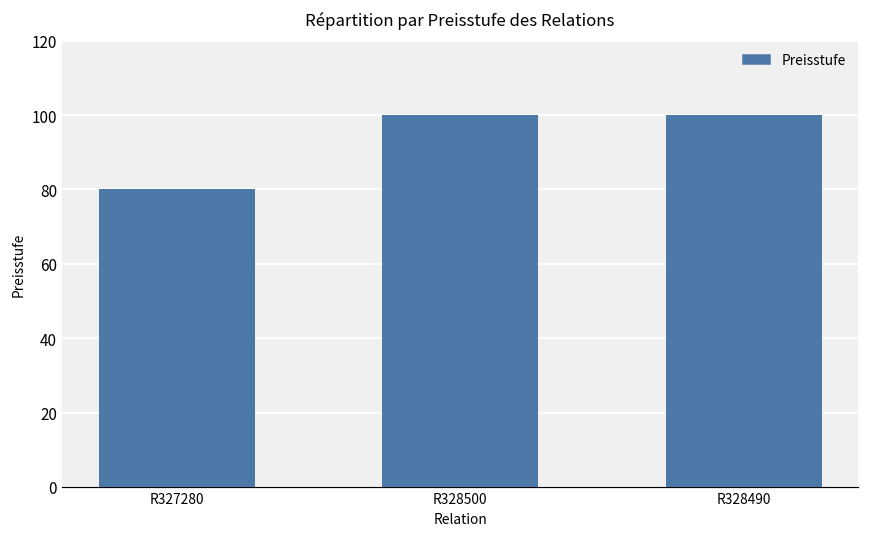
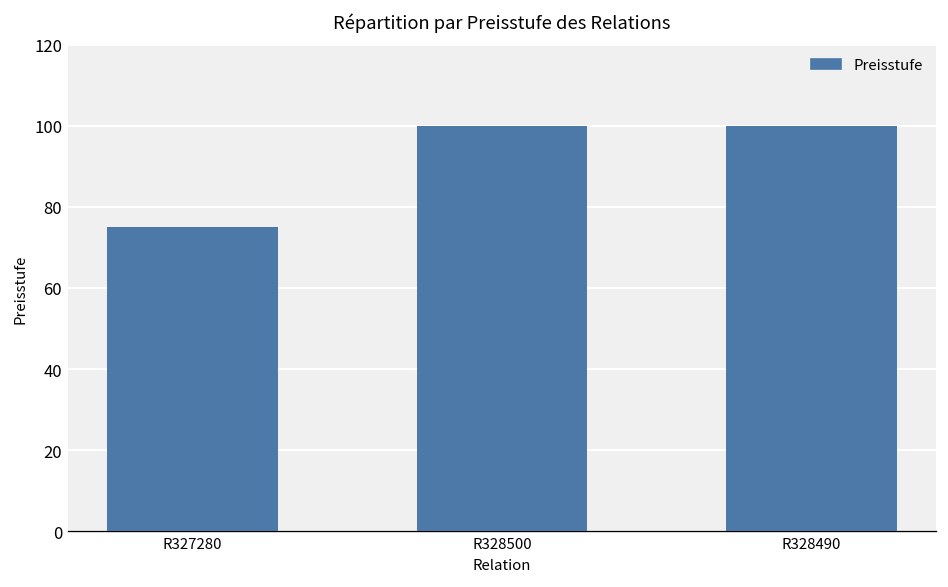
  {
-   "R327280": 80,
+   "R327280": 75,
    "R328500": 100,
    "R328490": 100
  }
